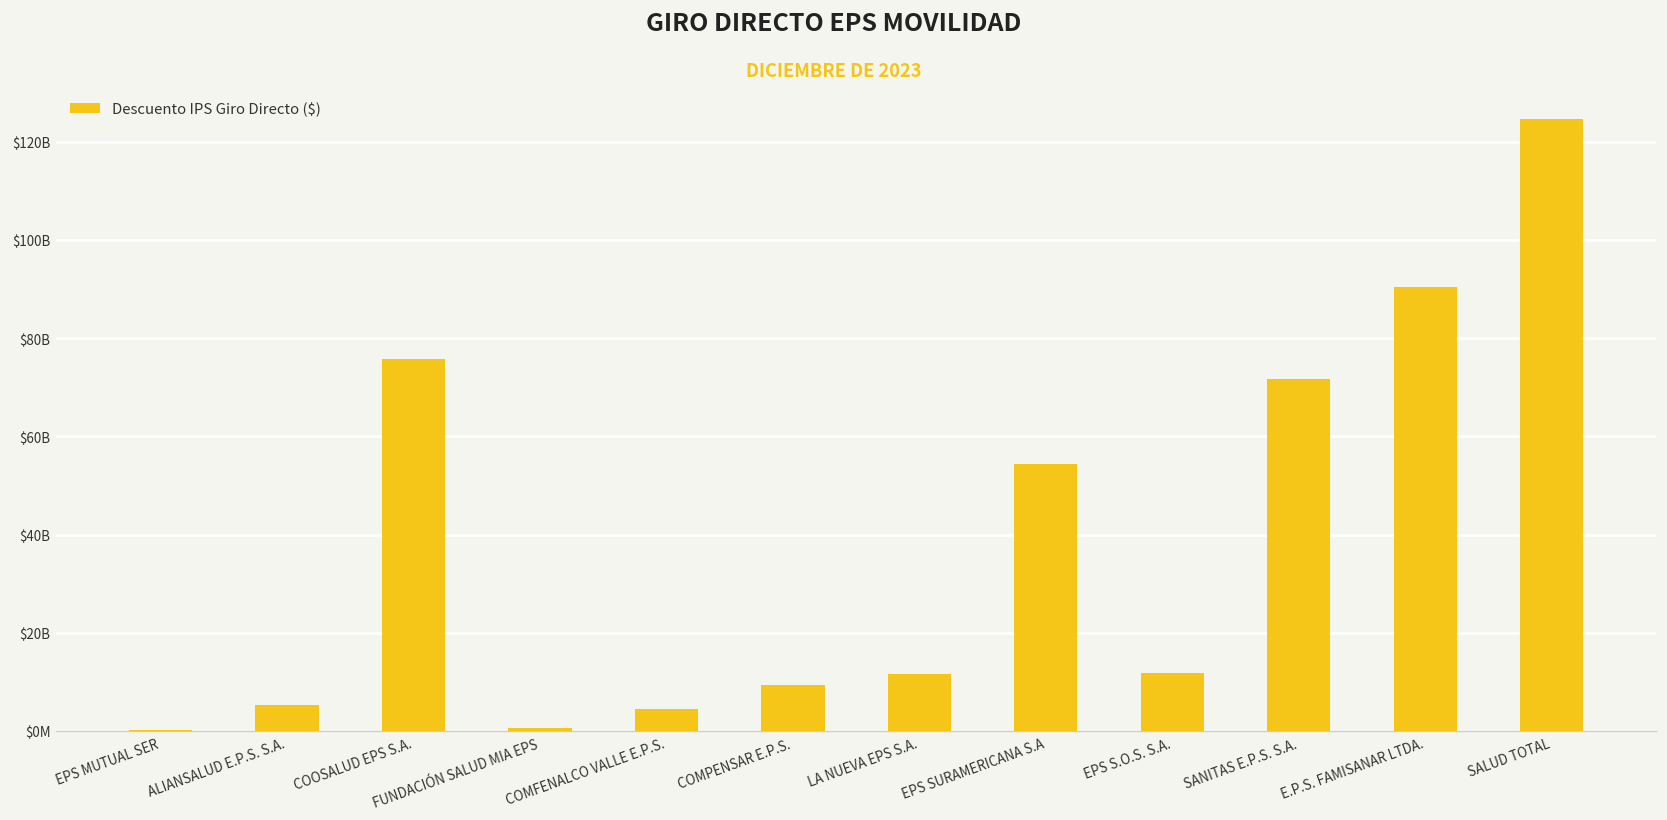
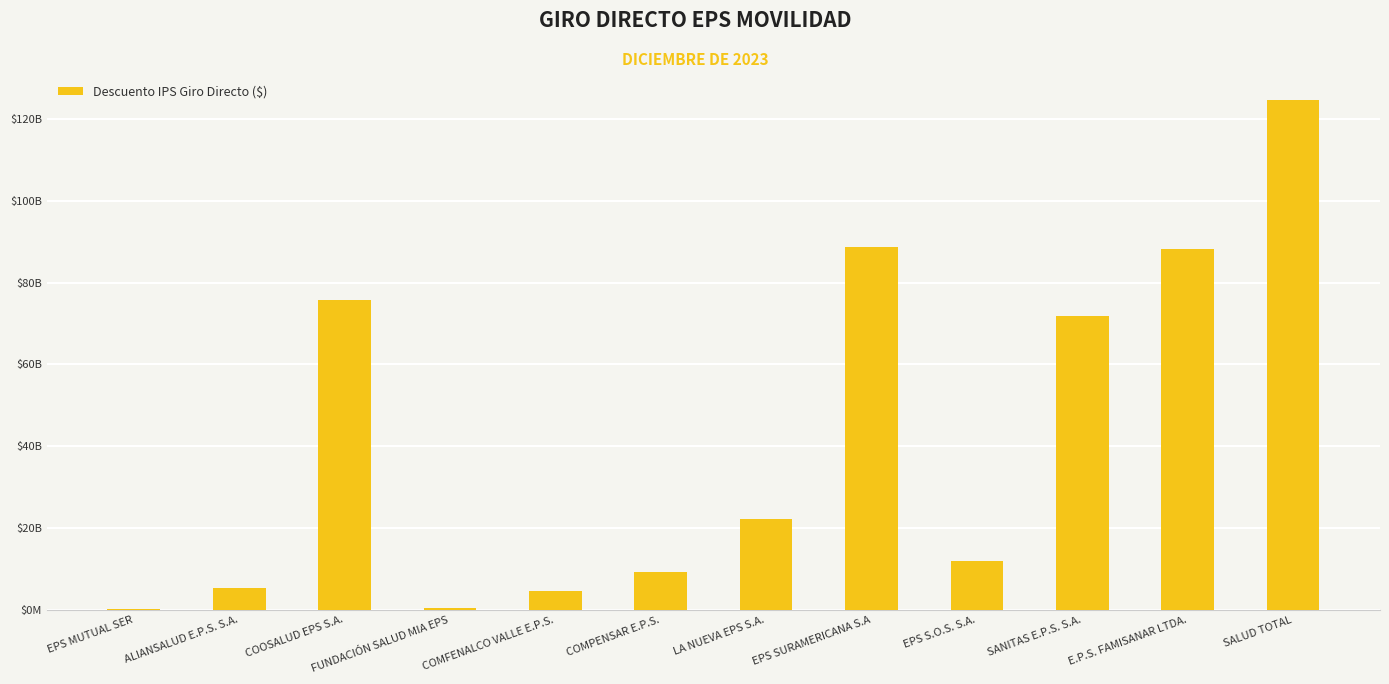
  {
    "ALIANSALUD E.P.S. S.A.": "$5000000000",
    "COOSALUD EPS S.A.": "$76000000000",
    "COMFENALCO VALLE E.P.S.": "$5000000000",
    "COMPENSAR E.P.S.": "$9000000000",
-   "LA NUEVA EPS S.A.": "$12000000000",
-   "EPS SURAMERICANA S.A": "$54000000000",
+   "LA NUEVA EPS S.A.": "$22000000000",
+   "EPS SURAMERICANA S.A": "$89000000000",
    "EPS S.O.S. S.A.": "$12000000000",
    "SANITAS E.P.S. S.A.": "$72000000000",
-   "E.P.S. FAMISANAR LTDA.": "$90000000000",
+   "E.P.S. FAMISANAR LTDA.": "$88000000000",
    "SALUD TOTAL": "$125000000000"
  }
